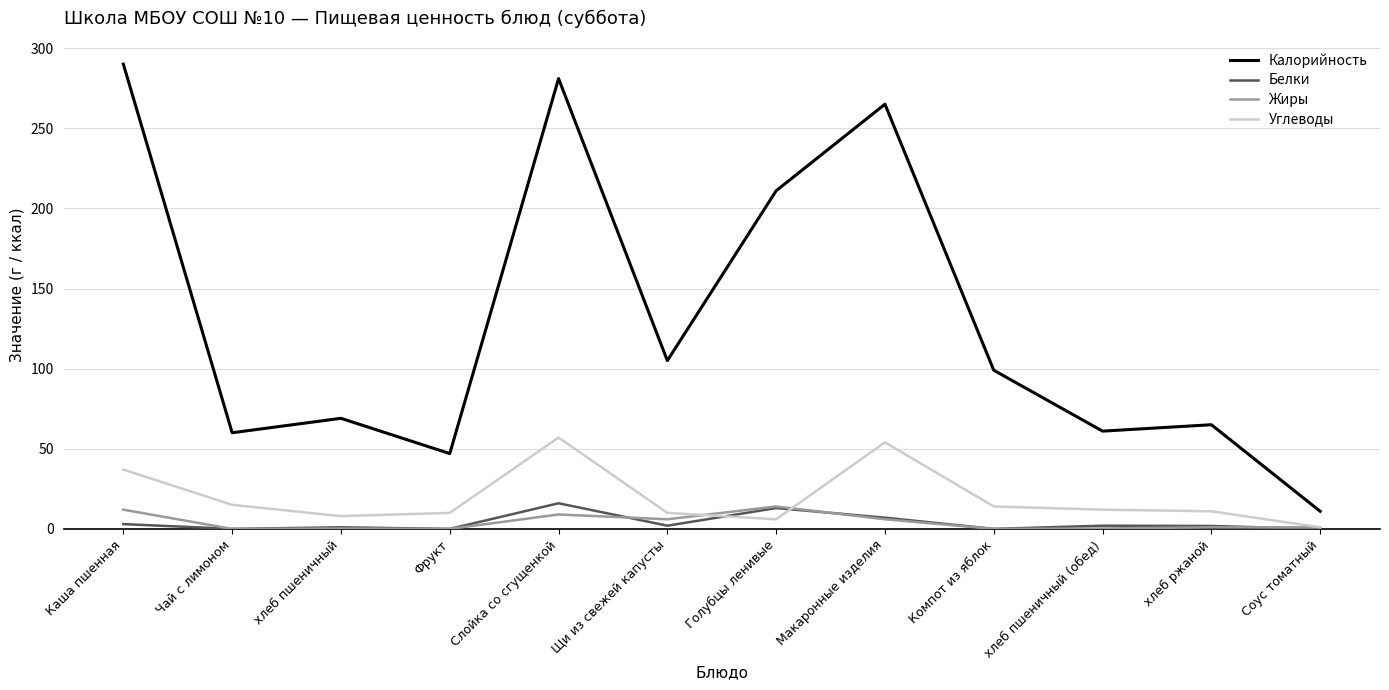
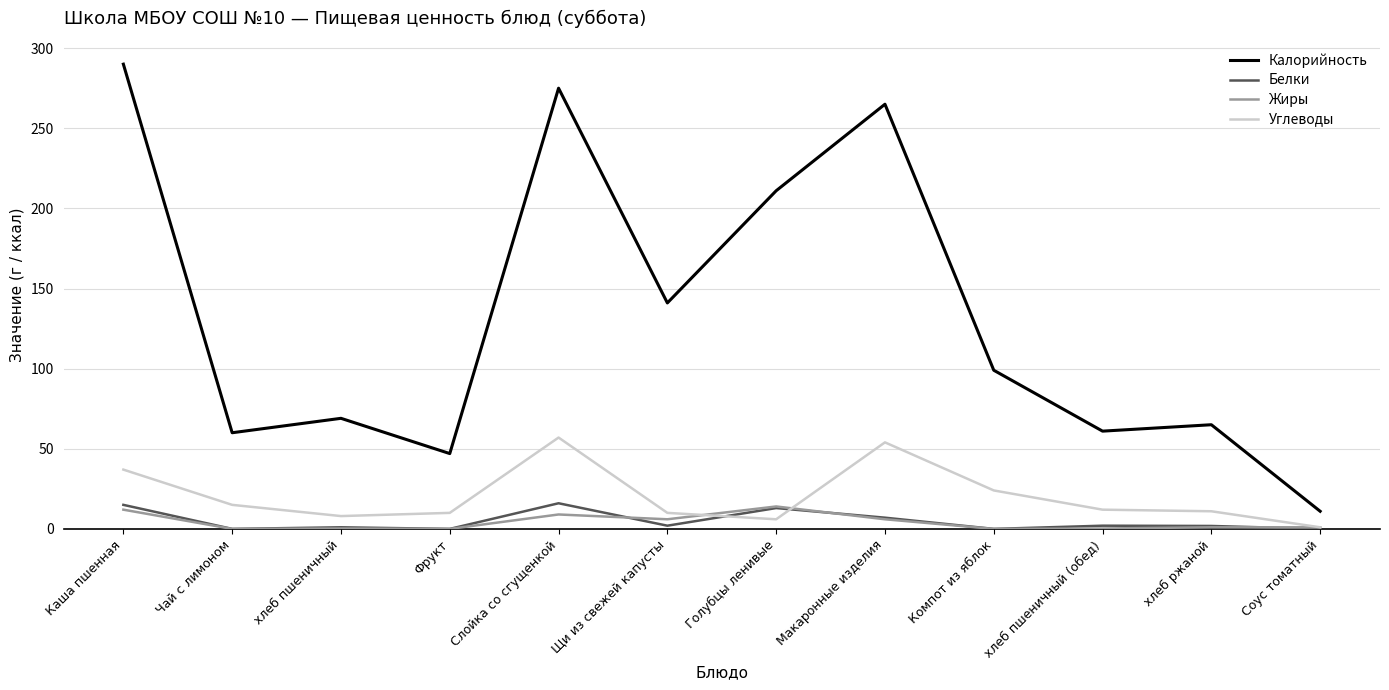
  {
    "Калорийность": {
      "Каша пшенная": 290,
      "Чай с лимоном": 60,
      "хлеб пшеничный": 69,
      "Фрукт": 47,
-     "Слойка со сгущенкой": 281,
-     "Щи из свежей капусты": 105,
+     "Слойка со сгущенкой": 275,
+     "Щи из свежей капусты": 141,
      "Голубцы ленивые": 211,
      "Макаронные изделия": 265,
      "Компот из яблок": 99,
      "хлеб пшеничный (обед)": 61,
      "хлеб ржаной": 65,
      "Соус томатный": 11
    },
    "Белки": {
-     "Каша пшенная": 3,
+     "Каша пшенная": 15,
      "Слойка со сгущенкой": 16,
      "Щи из свежей капусты": 2,
      "хлеб пшеничный (обед)": 2
    },
    "Жиры": {
      "Каша пшенная": 12,
      "Слойка со сгущенкой": 9,
      "Щи из свежей капусты": 6,
      "хлеб пшеничный (обед)": 0
    },
    "Углеводы": {
      "Каша пшенная": 37,
      "Чай с лимоном": 15,
      "хлеб пшеничный": 8,
      "Фрукт": 10,
      "Слойка со сгущенкой": 57,
      "Щи из свежей капусты": 10,
      "Голубцы ленивые": 6,
      "Макаронные изделия": 54,
-     "Компот из яблок": 14,
+     "Компот из яблок": 24,
      "хлеб пшеничный (обед)": 12,
      "хлеб ржаной": 11
    }
  }
